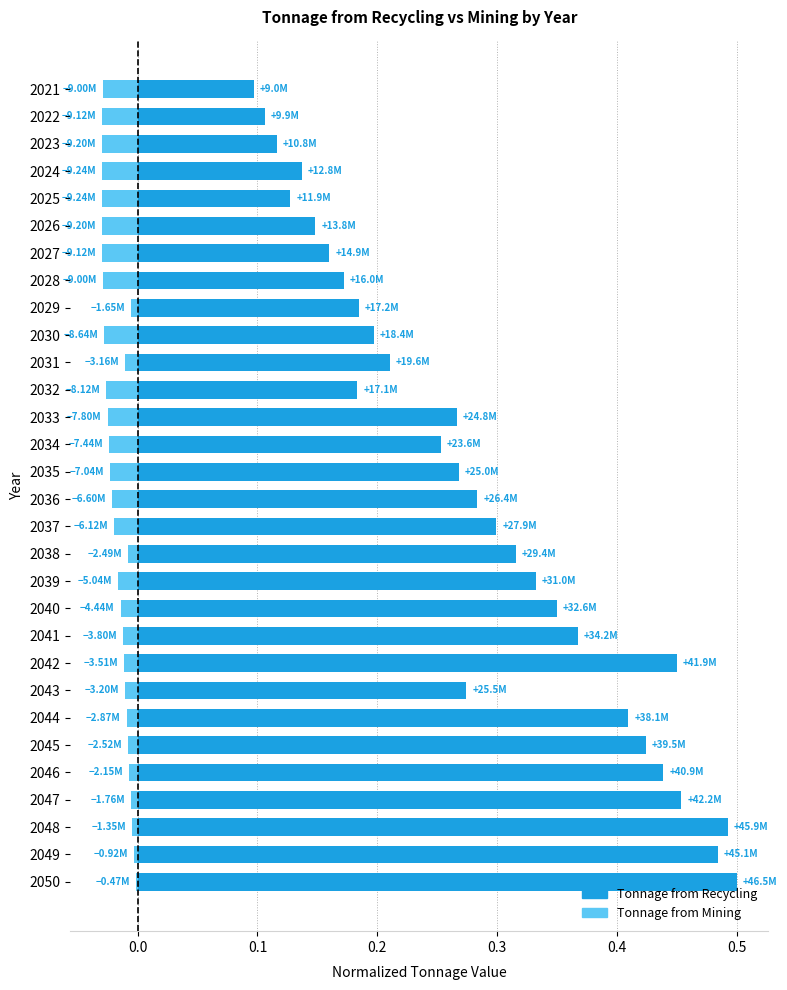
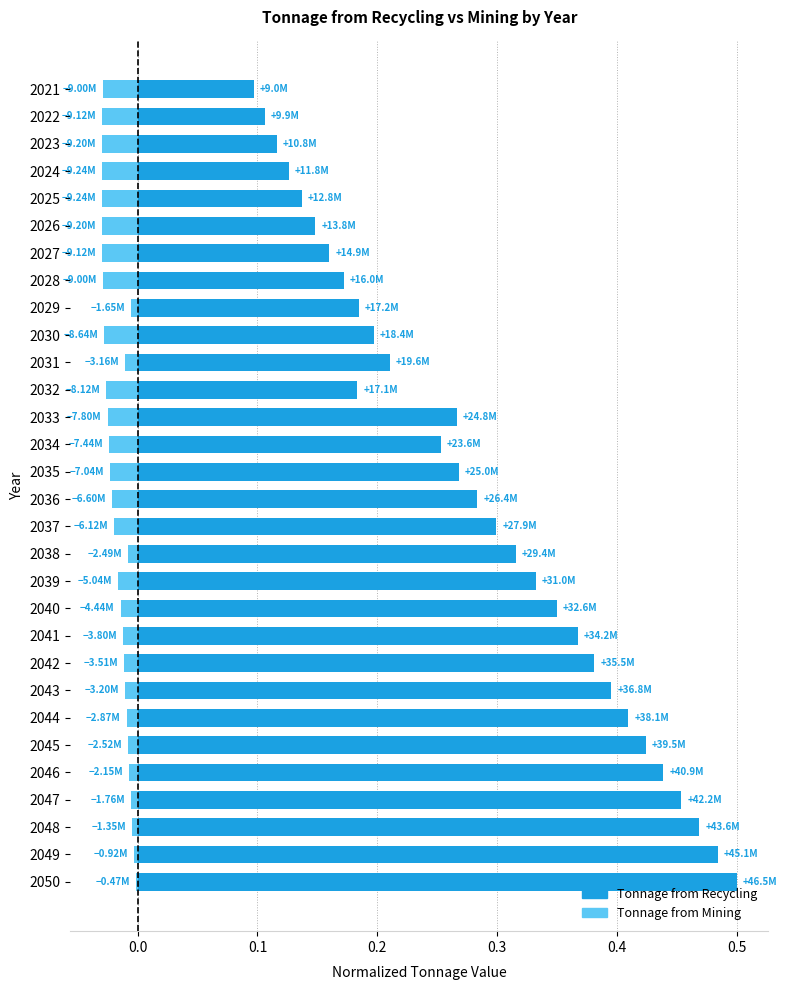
  {
    "Tonnage from Recycling": {
-     "2024": "+12.8M",
-     "2025": "+11.9M",
-     "2042": "+41.9M",
-     "2043": "+25.5M",
-     "2048": "+45.9M"
+     "2024": "+11.8M",
+     "2025": "+12.8M",
+     "2042": "+35.5M",
+     "2043": "+36.8M",
+     "2048": "+43.6M"
    }
  }
